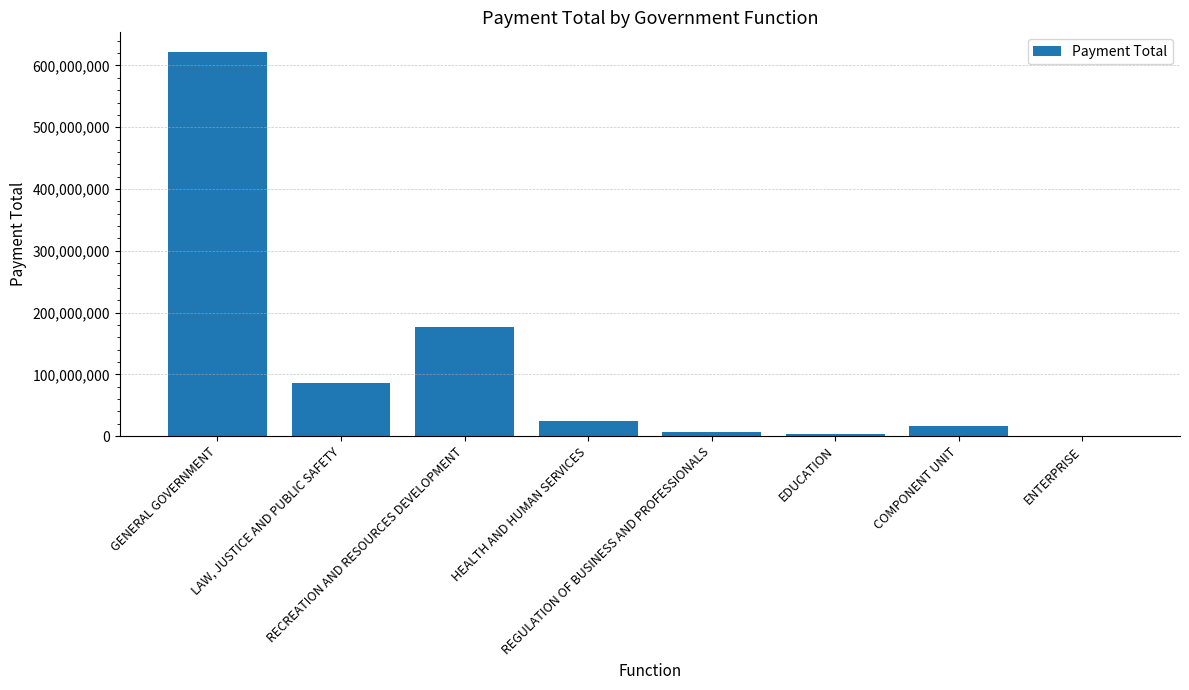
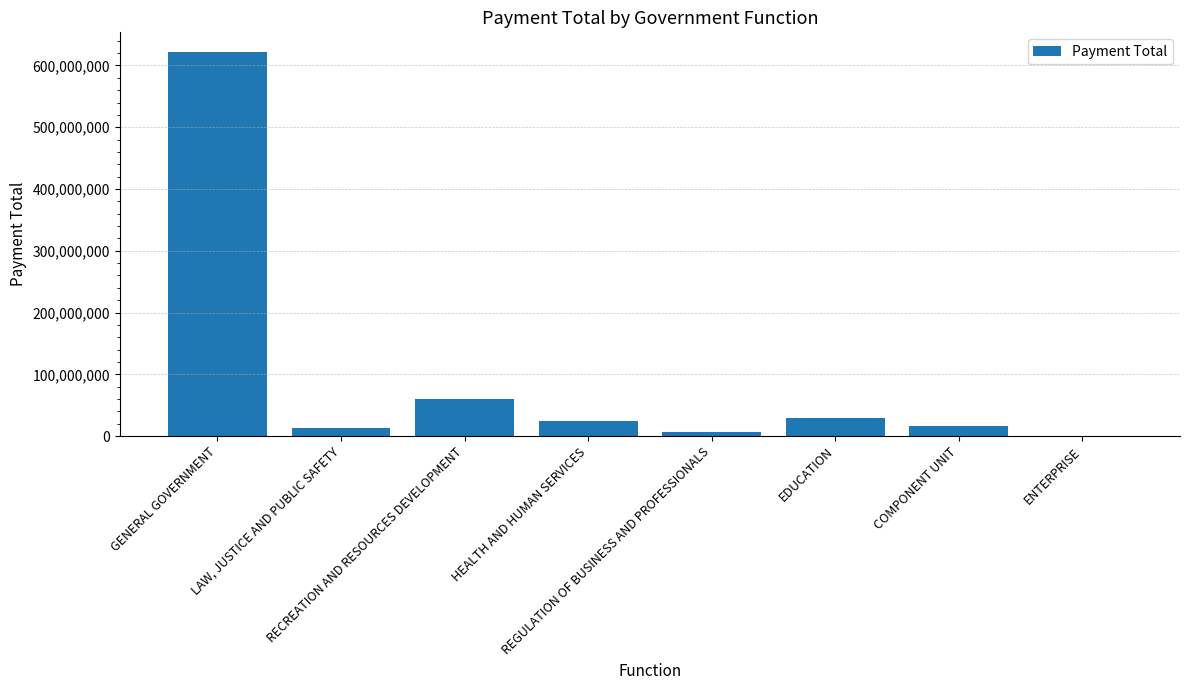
  {
    "GENERAL GOVERNMENT": "620,000,000",
-   "LAW, JUSTICE AND PUBLIC SAFETY": "90,000,000",
-   "RECREATION AND RESOURCES DEVELOPMENT": "180,000,000",
+   "LAW, JUSTICE AND PUBLIC SAFETY": "10,000,000",
+   "RECREATION AND RESOURCES DEVELOPMENT": "60,000,000",
    "HEALTH AND HUMAN SERVICES": "20,000,000",
    "REGULATION OF BUSINESS AND PROFESSIONALS": "10,000,000",
-   "EDUCATION": "0",
+   "EDUCATION": "30,000,000",
    "COMPONENT UNIT": "20,000,000"
  }
